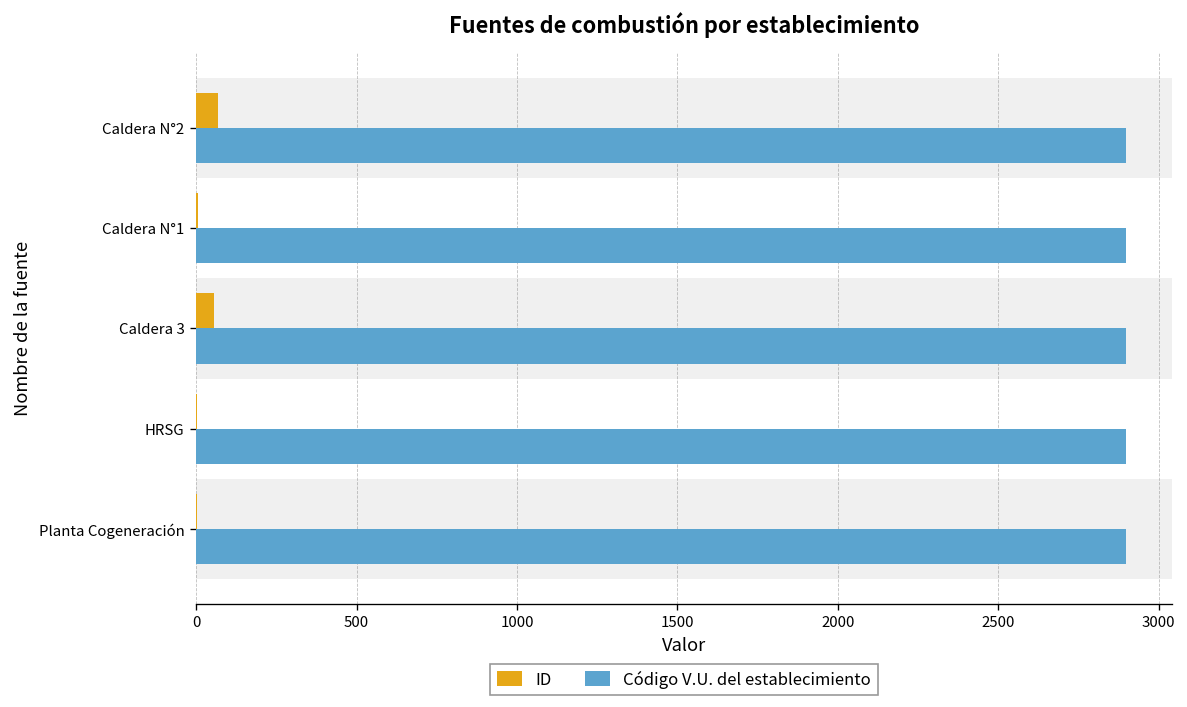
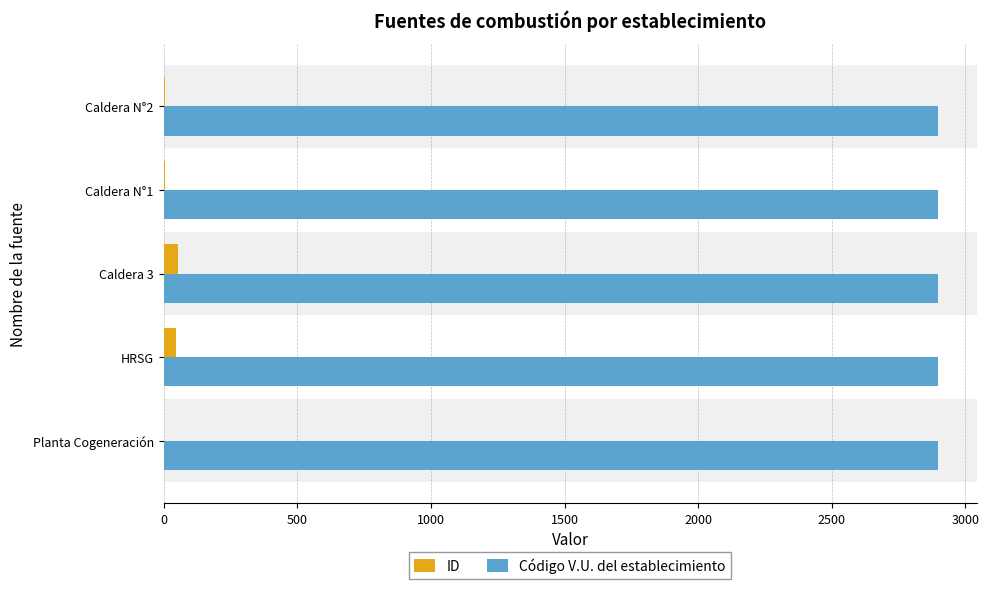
  {
    "ID": {
-     "Caldera N°2": 70,
+     "Caldera N°2": 10,
      "Caldera 3": 50,
-     "HRSG": 0
+     "HRSG": 50
    },
    "Código V.U. del establecimiento": {
      "Caldera N°2": 2900,
      "Caldera N°1": 2900,
      "Caldera 3": 2900,
      "HRSG": 2900,
      "Planta Cogeneración": 2900
    }
  }
